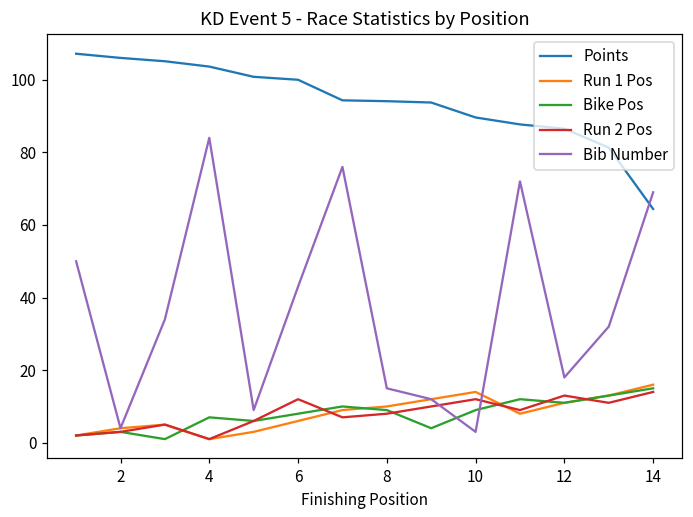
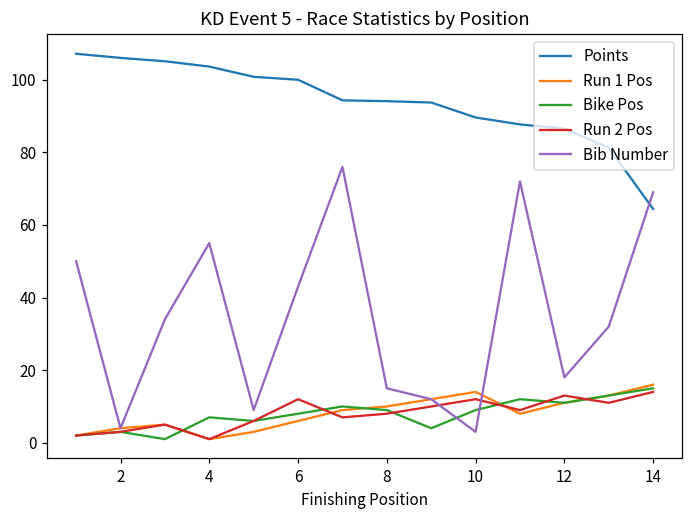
  {
    "Points": {
      "2": 106,
      "4": 104,
      "6": 100,
      "8": 94,
      "10": 90,
      "14": 64
    },
    "Run 1 Pos": {
      "6": 6,
      "8": 10,
      "10": 14,
      "14": 16
    },
    "Bike Pos": {
      "4": 7,
      "6": 8,
      "8": 9,
      "10": 9,
      "14": 15
    },
    "Run 2 Pos": {
      "6": 12,
      "8": 8,
      "10": 12,
      "12": 13,
      "14": 14
    },
    "Bib Number": {
-     "4": 84,
+     "4": 55,
      "6": 43,
      "8": 15,
      "10": 3,
      "12": 18,
      "14": 69
    }
  }
